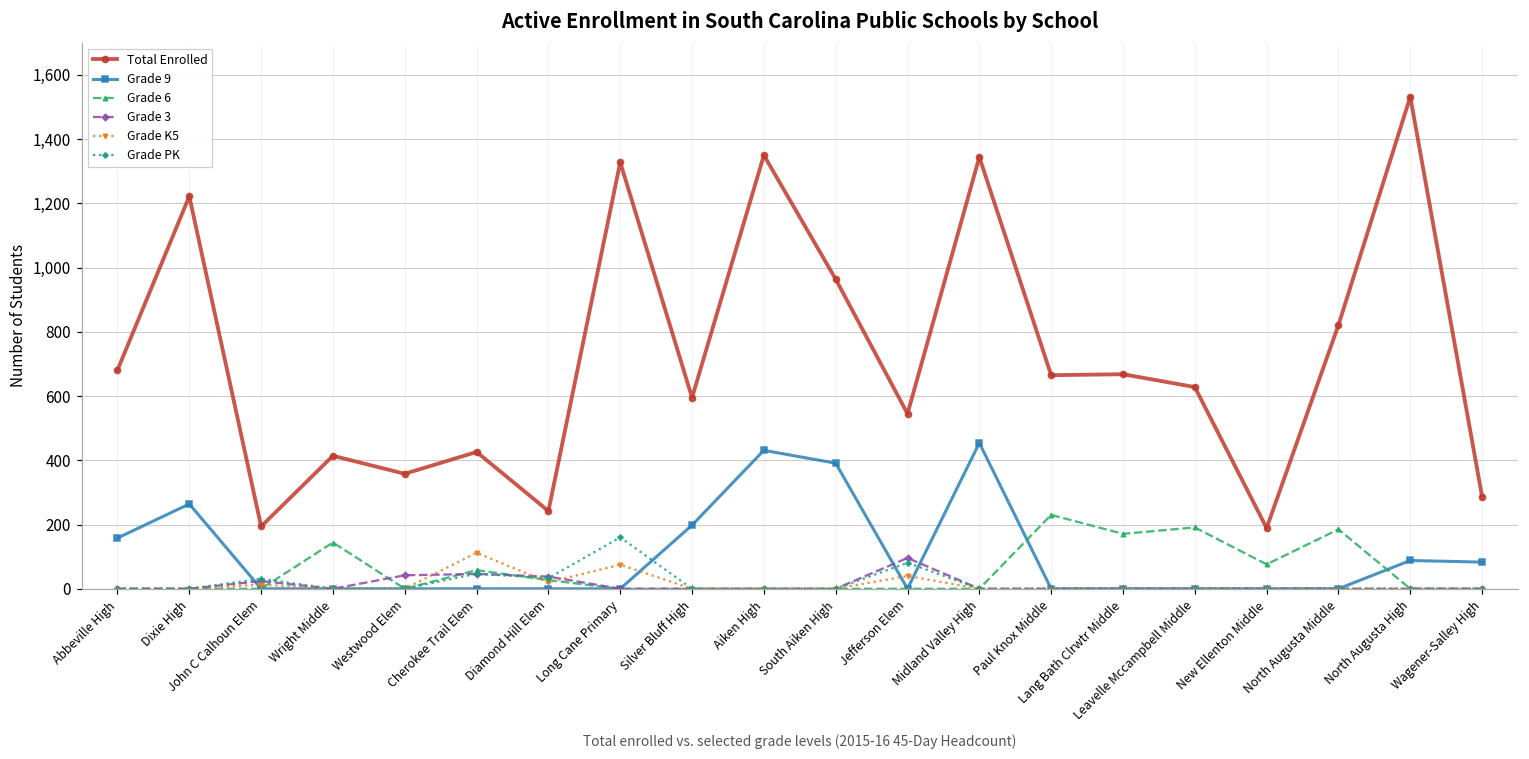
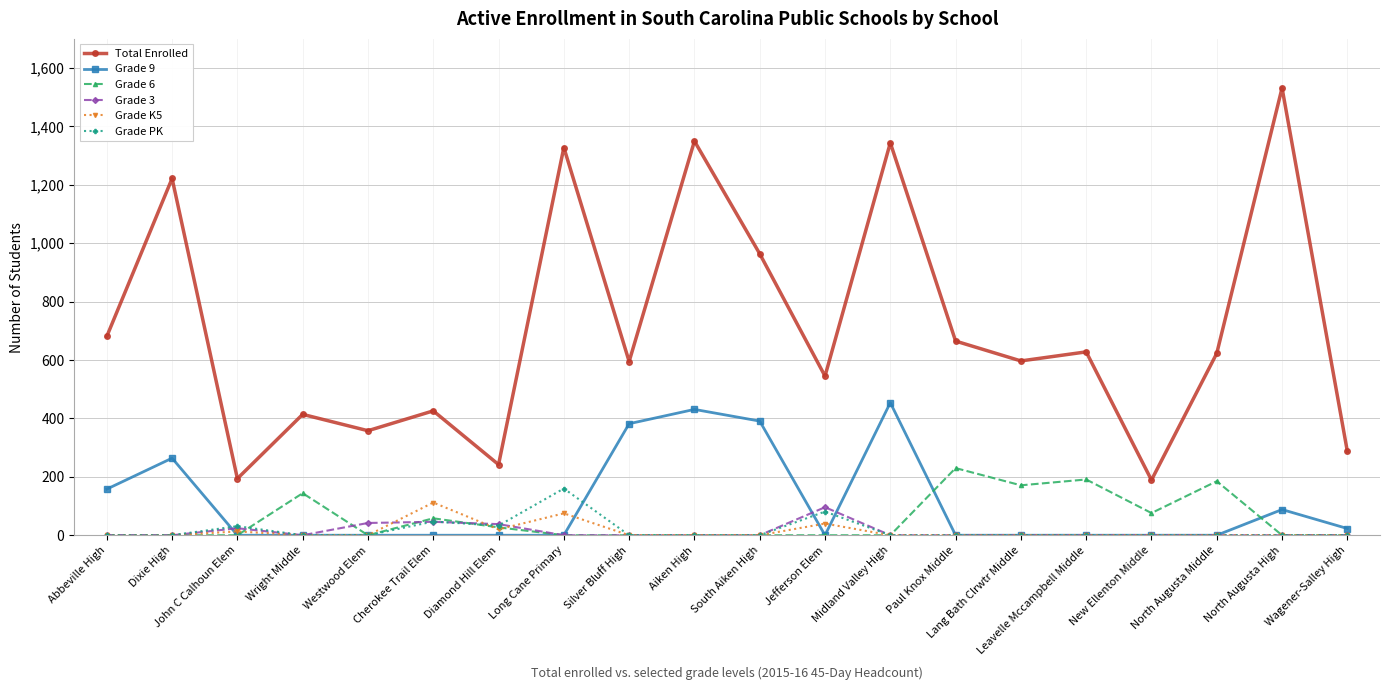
  {
    "Total Enrolled": {
      "Abbeville High": "680",
      "Dixie High": "1,220",
      "John C Calhoun Elem": "190",
      "Wright Middle": "410",
      "Westwood Elem": "360",
      "Cherokee Trail Elem": "430",
      "Diamond Hill Elem": "240",
      "Long Cane Primary": "1,330",
      "Silver Bluff High": "600",
      "Aiken High": "1,350",
      "South Aiken High": "960",
      "Jefferson Elem": "550",
      "Midland Valley High": "1,340",
      "Paul Knox Middle": "670",
-     "Lang Bath Clrwtr Middle": "670",
+     "Lang Bath Clrwtr Middle": "600",
      "Leavelle Mccampbell Middle": "630",
      "New Ellenton Middle": "190",
-     "North Augusta Middle": "820",
+     "North Augusta Middle": "620",
      "North Augusta High": "1,530",
      "Wagener-Salley High": "290"
    },
    "Grade 9": {
      "Abbeville High": "160",
      "Dixie High": "260",
      "Cherokee Trail Elem": "0",
      "Diamond Hill Elem": "0",
-     "Silver Bluff High": "200",
+     "Silver Bluff High": "380",
      "Aiken High": "430",
      "South Aiken High": "390",
      "Midland Valley High": "450",
      "North Augusta High": "90",
-     "Wagener-Salley High": "80"
+     "Wagener-Salley High": "20"
    },
    "Grade 3": {
      "Westwood Elem": "40",
      "Jefferson Elem": "100"
    },
    "Grade K5": {
      "John C Calhoun Elem": "10",
      "Cherokee Trail Elem": "110",
      "Long Cane Primary": "80",
      "Jefferson Elem": "40"
    }
  }
